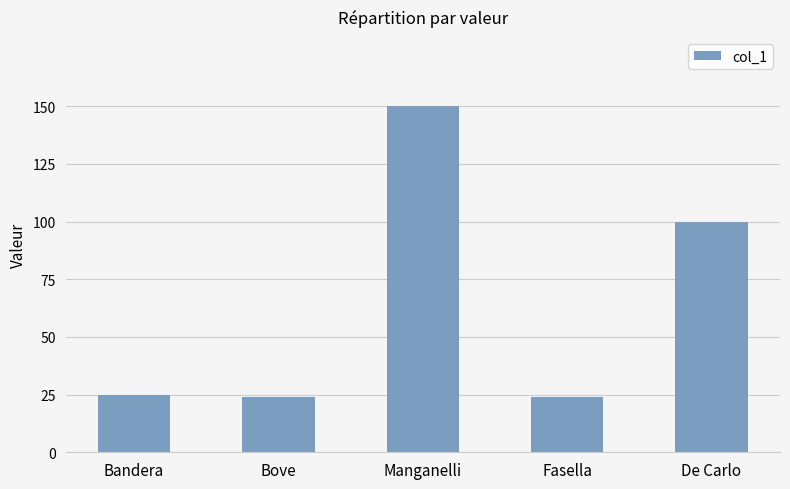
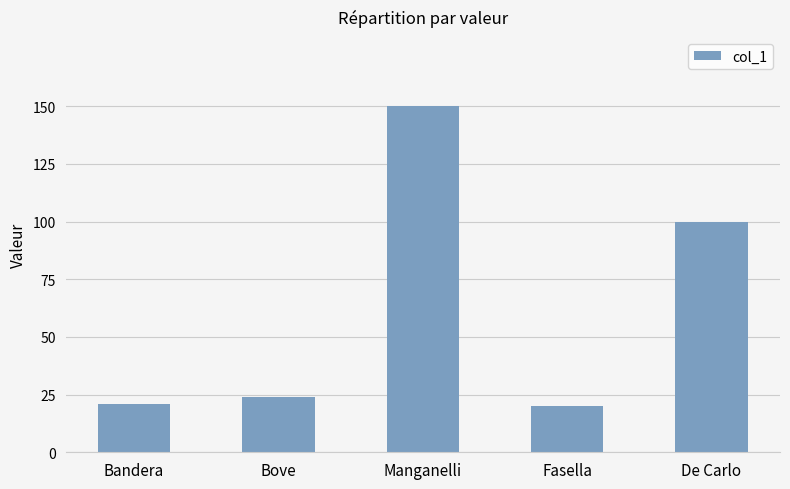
  {
-   "Bandera": 25,
+   "Bandera": 21,
    "Bove": 24,
    "Manganelli": 150,
-   "Fasella": 24,
+   "Fasella": 20,
    "De Carlo": 100
  }
